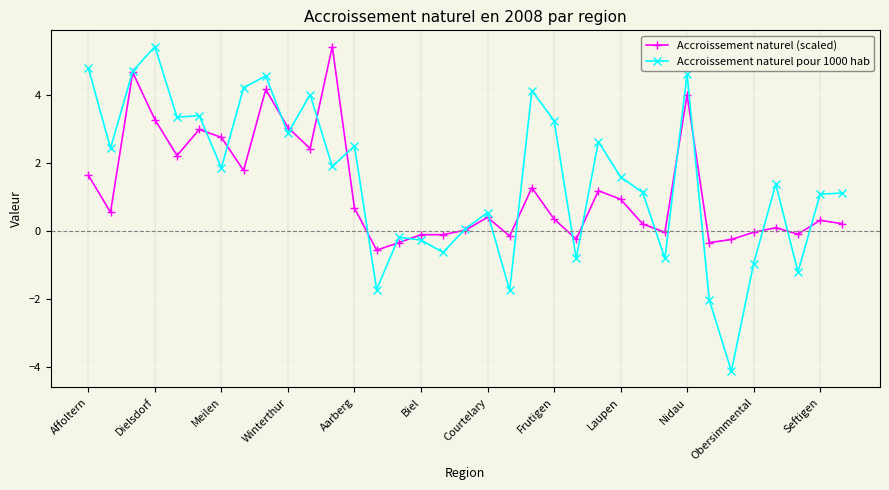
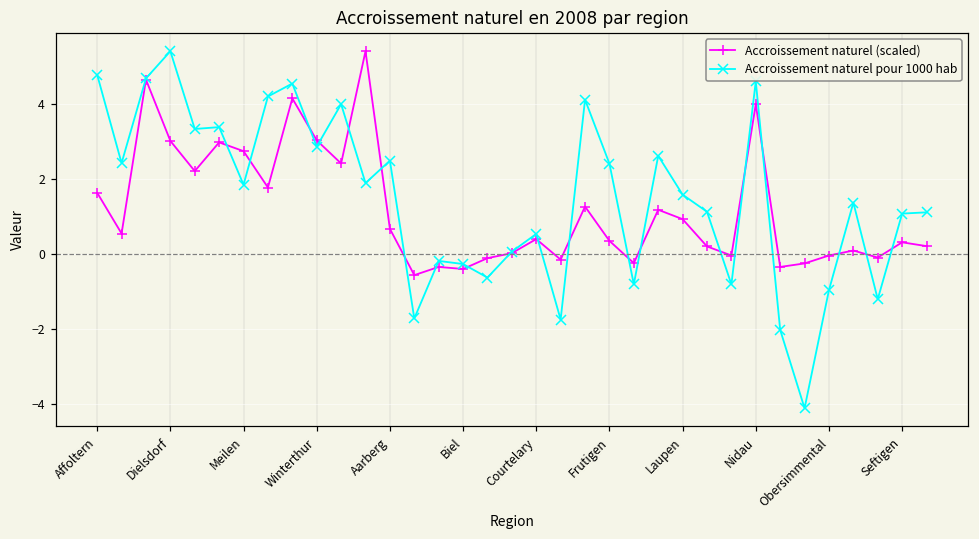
  {
    "Accroissement naturel (scaled)": {
      "Affoltern": 1.6,
-     "Dielsdorf": 3.3,
+     "Dielsdorf": 3.0,
      "Meilen": 2.7,
      "Winterthur": 3.0,
      "Aarberg": 0.7,
-     "Biel": -0.1,
+     "Biel": -0.4,
      "Courtelary": 0.4,
      "Frutigen": 0.4,
      "Laupen": 0.9,
      "Nidau": 4.0,
      "Obersimmental": 0.0,
      "Seftigen": 0.3
    },
    "Accroissement naturel pour 1000 hab": {
      "Affoltern": 4.8,
      "Dielsdorf": 5.4,
      "Meilen": 1.9,
      "Winterthur": 2.9,
      "Aarberg": 2.5,
      "Biel": -0.3,
      "Courtelary": 0.5,
-     "Frutigen": 3.2,
+     "Frutigen": 2.4,
      "Laupen": 1.6,
      "Nidau": 4.6,
      "Obersimmental": -1.0,
      "Seftigen": 1.1
    }
  }
